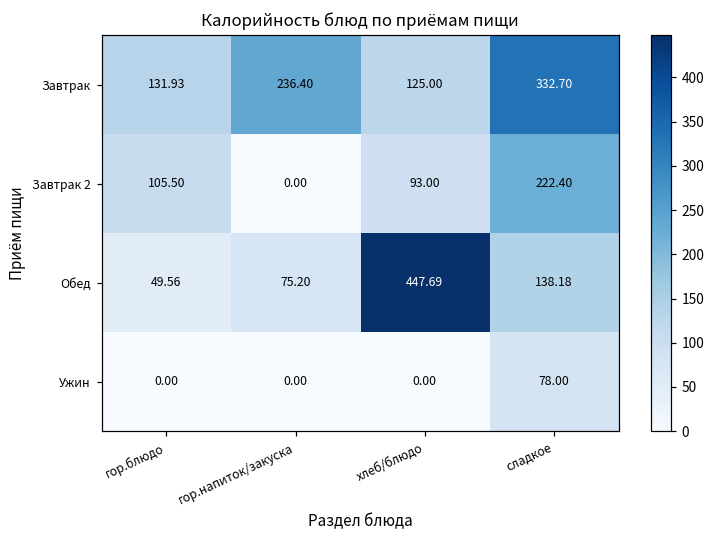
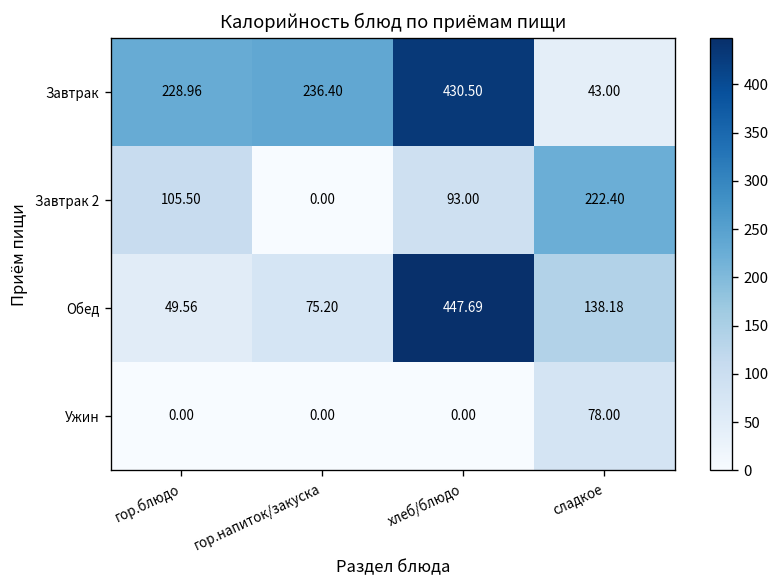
  {
    "Завтрак": {
-     "гор.блюдо": 131.93,
+     "гор.блюдо": 228.96,
      "гор.напиток/закуска": 236.40,
-     "хлеб/блюдо": 125.00,
-     "сладкое": 332.70
+     "хлеб/блюдо": 430.50,
+     "сладкое": 43.00
    },
    "Завтрак 2": {
      "гор.блюдо": 105.50,
      "гор.напиток/закуска": 0.00,
      "хлеб/блюдо": 93.00,
      "сладкое": 222.40
    },
    "Обед": {
      "гор.блюдо": 49.56,
      "гор.напиток/закуска": 75.20,
      "хлеб/блюдо": 447.69,
      "сладкое": 138.18
    },
    "Ужин": {
      "гор.блюдо": 0.00,
      "гор.напиток/закуска": 0.00,
      "хлеб/блюдо": 0.00,
      "сладкое": 78.00
    }
  }
